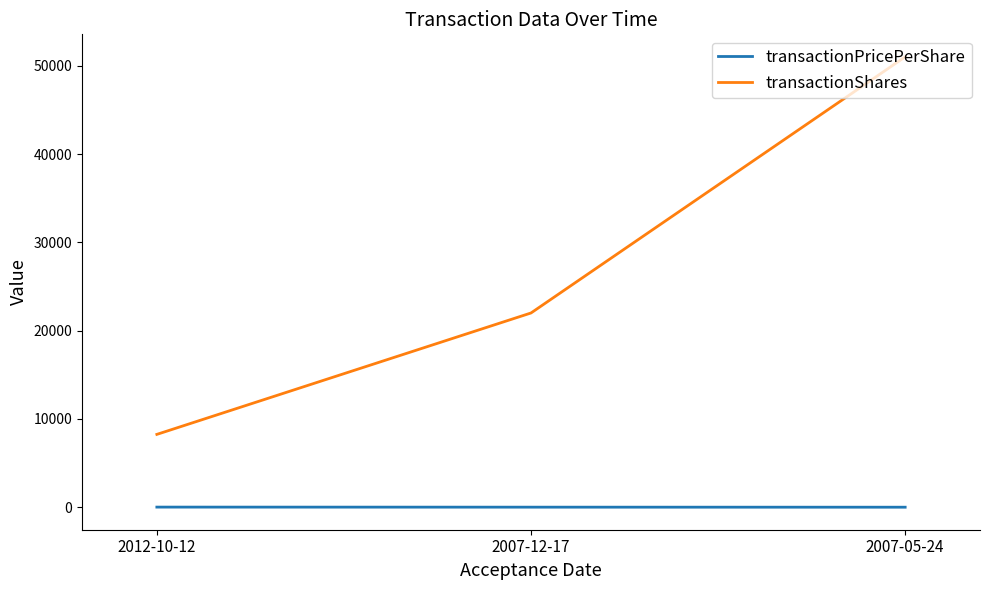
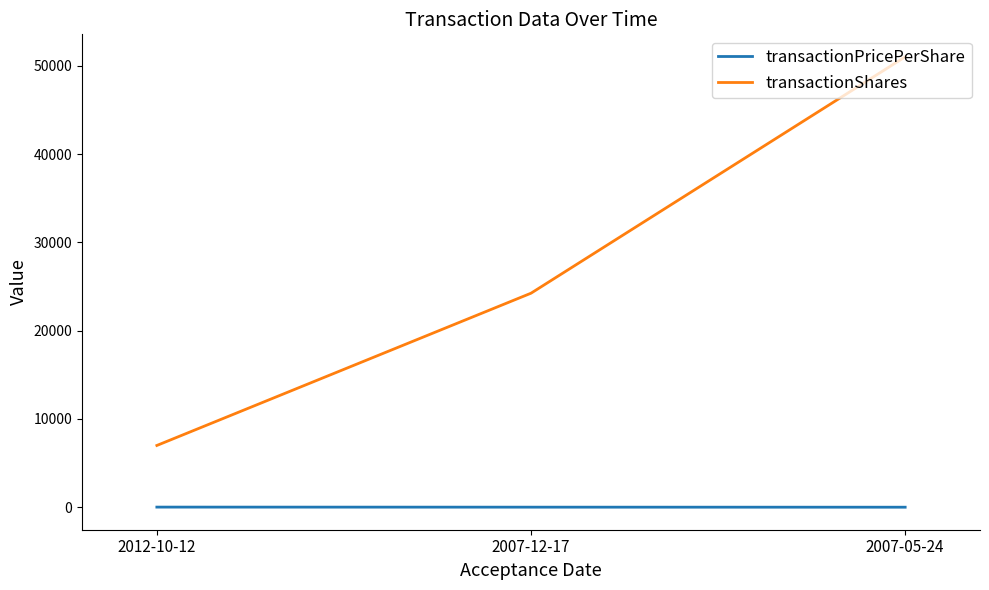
  {
    "transactionPricePerShare": {
      "2012-10-12": 0,
      "2007-12-17": 0,
      "2007-05-24": 0
    },
    "transactionShares": {
-     "2012-10-12": 8000,
-     "2007-12-17": 22000
+     "2012-10-12": 7000,
+     "2007-12-17": 24000
    }
  }
